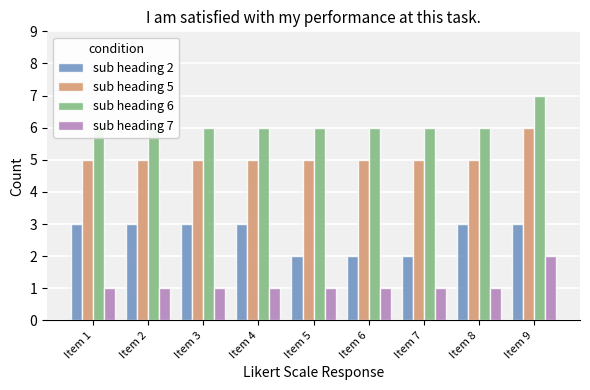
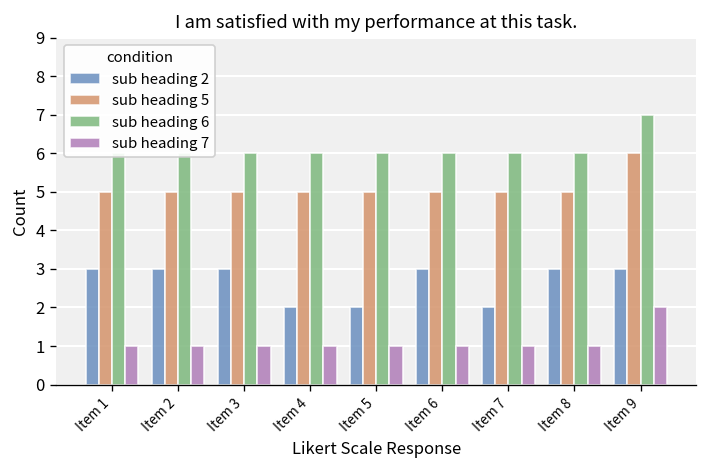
  {
    "sub heading 2": {
      "Item 1": 3,
      "Item 2": 3,
      "Item 3": 3,
-     "Item 4": 3,
+     "Item 4": 2,
      "Item 5": 2,
-     "Item 6": 2,
+     "Item 6": 3,
      "Item 7": 2,
      "Item 8": 3,
      "Item 9": 3
    },
    "sub heading 5": {
      "Item 1": 5,
      "Item 2": 5,
      "Item 3": 5,
      "Item 4": 5,
      "Item 5": 5,
      "Item 6": 5,
      "Item 7": 5,
      "Item 8": 5,
      "Item 9": 6
    },
    "sub heading 6": {
      "Item 3": 6,
      "Item 4": 6,
      "Item 5": 6,
      "Item 6": 6,
      "Item 7": 6,
      "Item 8": 6,
      "Item 9": 7
    },
    "sub heading 7": {
      "Item 1": 1,
      "Item 2": 1,
      "Item 3": 1,
      "Item 4": 1,
      "Item 5": 1,
      "Item 6": 1,
      "Item 7": 1,
      "Item 8": 1,
      "Item 9": 2
    }
  }
